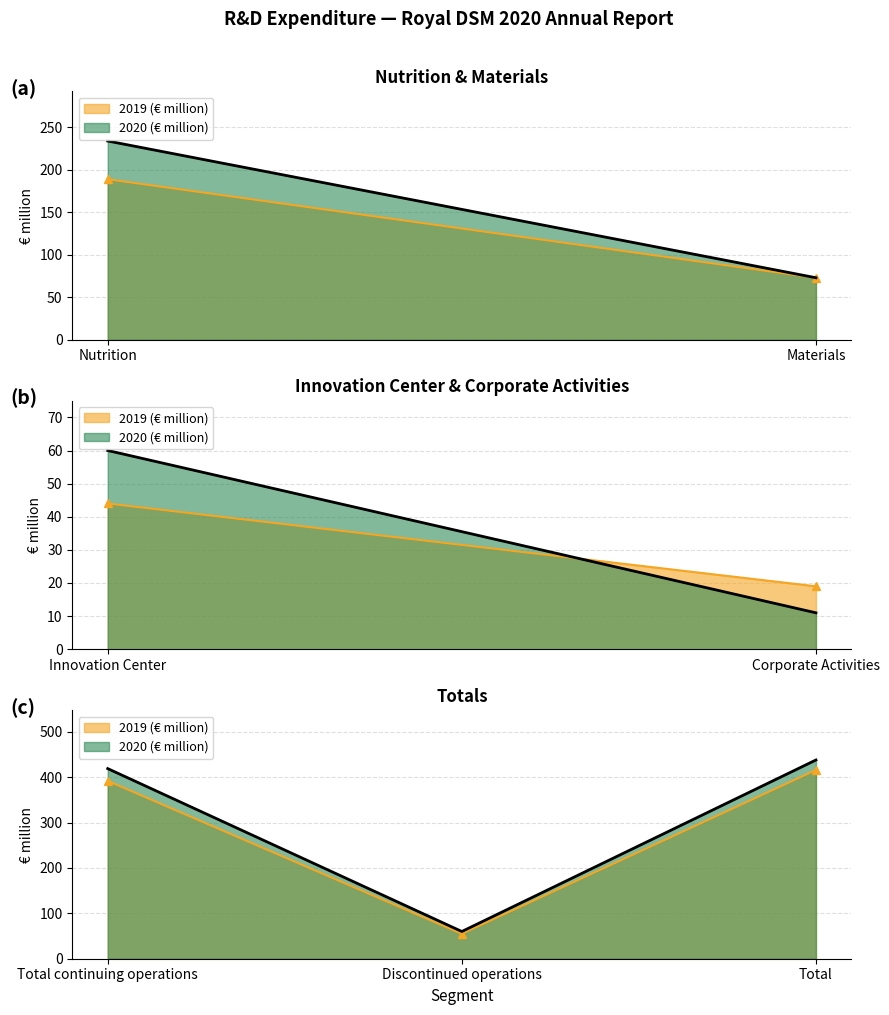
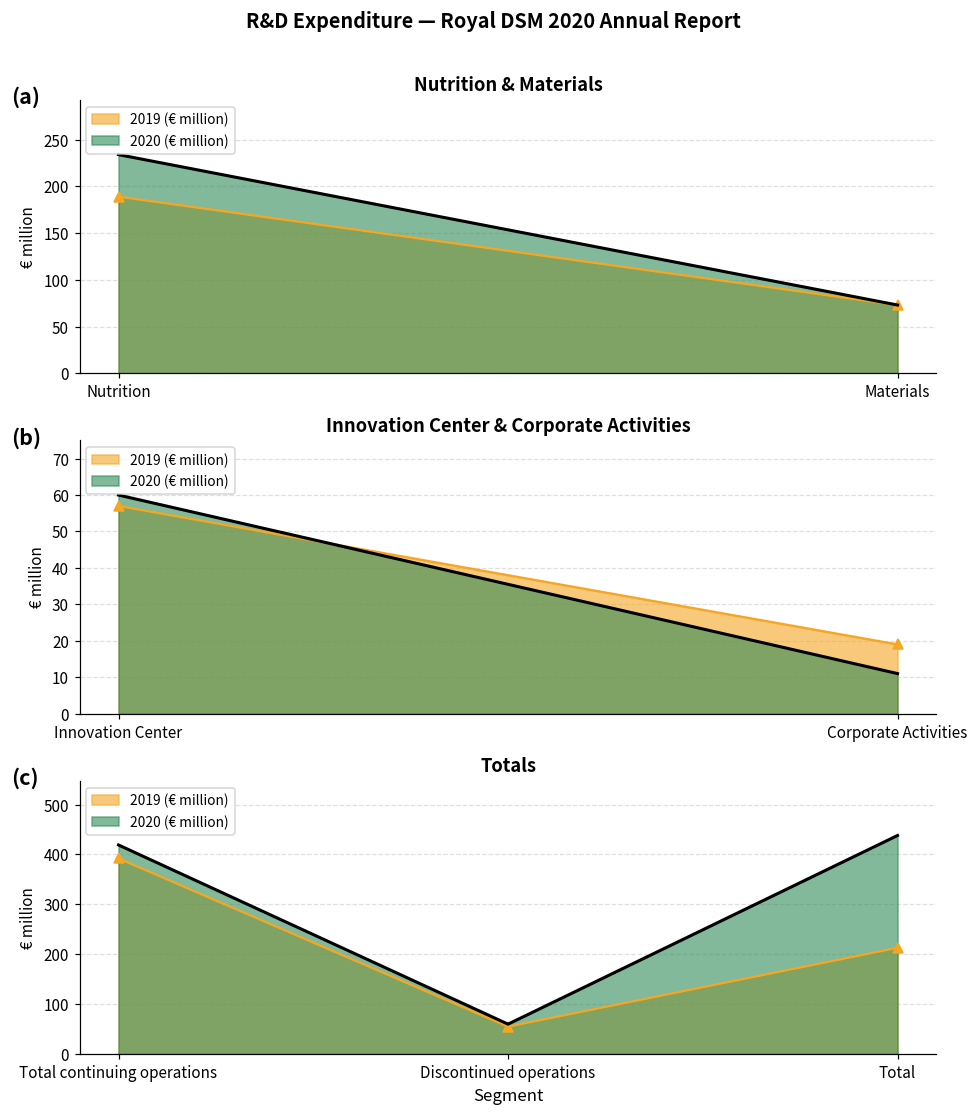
  {
    "Nutrition & Materials": {
      "2019 (€ million)": {
        "Nutrition": 190
      },
      "2020 (€ million)": {
        "Nutrition": 230
      }
    },
    "Innovation Center & Corporate Activities": {
      "2019 (€ million)": {
-       "Innovation Center": 44,
+       "Innovation Center": 57,
        "Corporate Activities": 19
      },
      "2020 (€ million)": {
        "Innovation Center": 60,
        "Corporate Activities": 11
      }
    },
    "Totals": {
      "2019 (€ million)": {
        "Total continuing operations": 390,
-       "Total": 420
+       "Total": 210
      },
      "2020 (€ million)": {
        "Total continuing operations": 420,
        "Total": 440
      }
    }
  }
